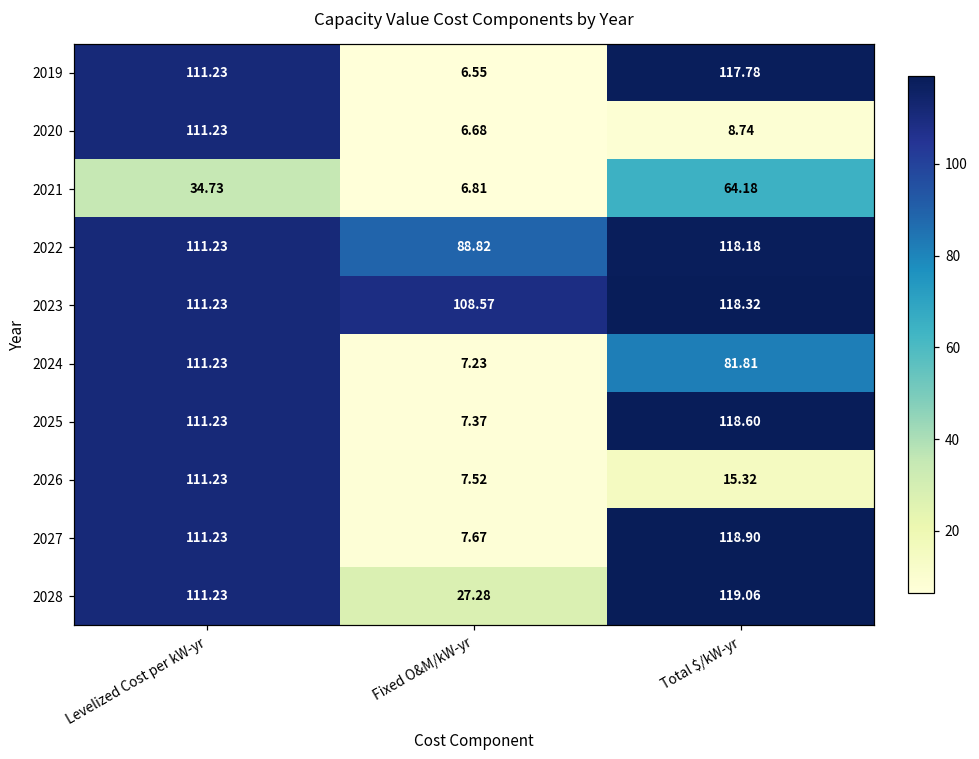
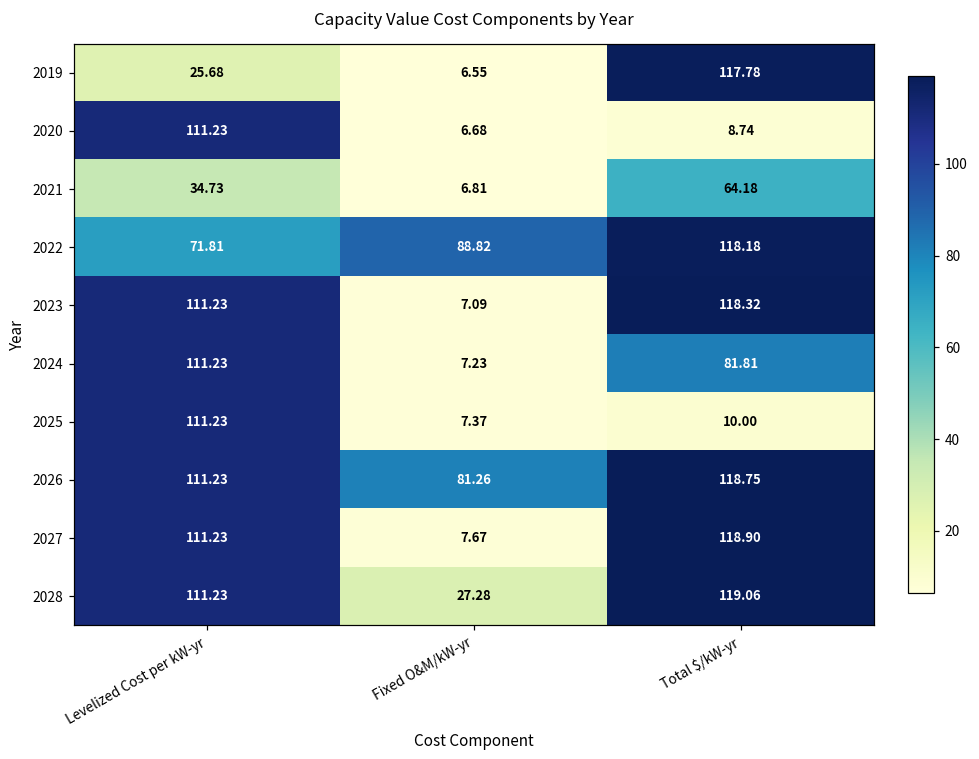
  {
    "2019": {
-     "Levelized Cost per kW-yr": 111.23
+     "Levelized Cost per kW-yr": 25.68
    },
    "2022": {
-     "Levelized Cost per kW-yr": 111.23
+     "Levelized Cost per kW-yr": 71.81
    },
    "2023": {
-     "Fixed O&M/kW-yr": 108.57
+     "Fixed O&M/kW-yr": 7.09
    },
    "2025": {
-     "Total $/kW-yr": 118.60
+     "Total $/kW-yr": 10.00
    },
    "2026": {
-     "Fixed O&M/kW-yr": 7.52,
-     "Total $/kW-yr": 15.32
+     "Fixed O&M/kW-yr": 81.26,
+     "Total $/kW-yr": 118.75
    }
  }
